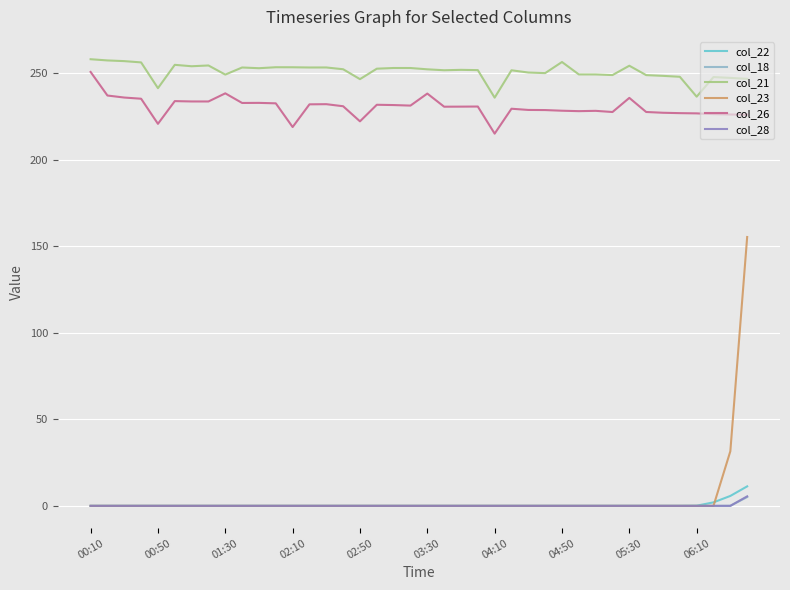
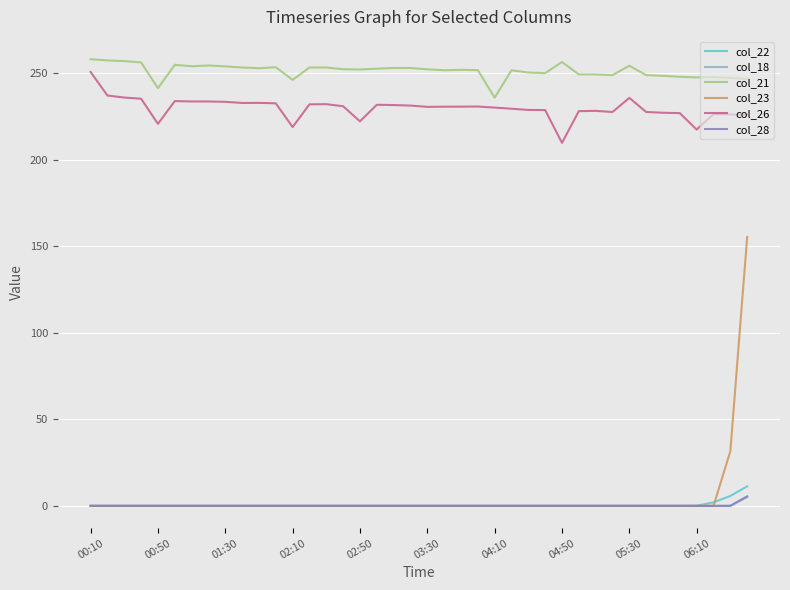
  {
    "col_21": {
      "00:10": 258,
      "00:50": 241,
-     "01:30": 249,
-     "02:10": 253,
-     "02:50": 247,
+     "01:30": 254,
+     "02:10": 246,
+     "02:50": 252,
      "03:30": 252,
      "04:10": 236,
      "04:50": 256,
      "05:30": 254,
-     "06:10": 236
+     "06:10": 248
    },
    "col_26": {
      "00:10": 251,
      "00:50": 221,
-     "01:30": 238,
+     "01:30": 233,
      "02:10": 219,
      "02:50": 222,
-     "03:30": 238,
-     "04:10": 215,
-     "04:50": 228,
+     "03:30": 230,
+     "04:10": 230,
+     "04:50": 210,
      "05:30": 236,
-     "06:10": 227
+     "06:10": 217
    }
  }
